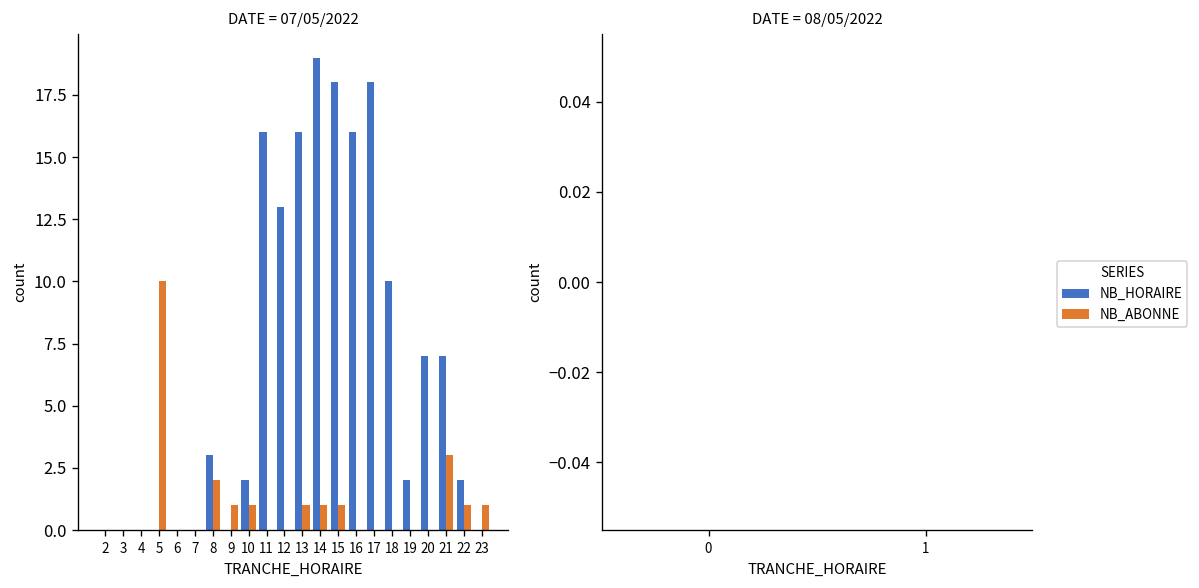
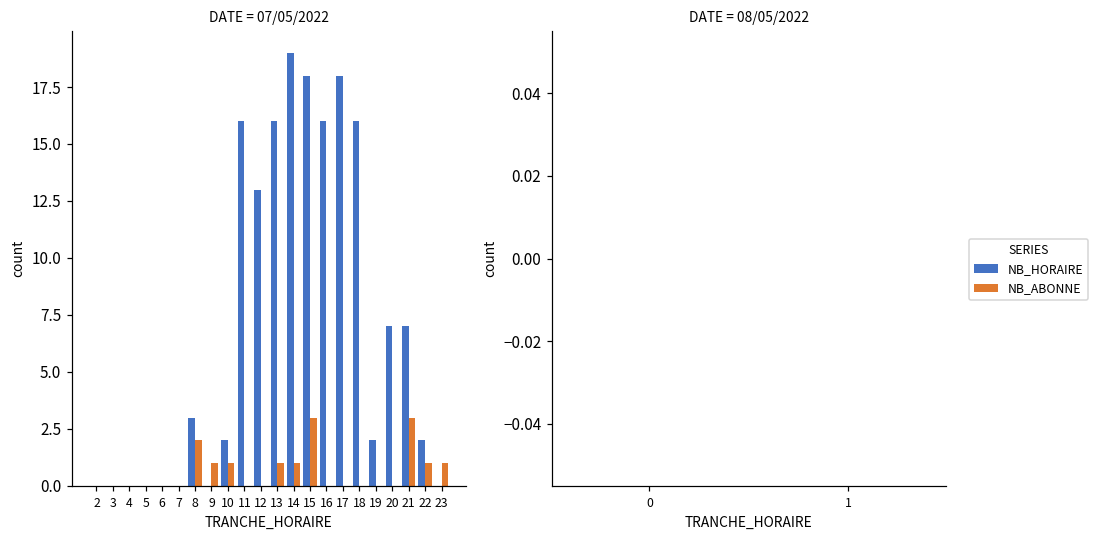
  {
    "DATE = 07/05/2022": {
      "NB_HORAIRE": {
        "2": 0,
        "3": 0,
        "4": 0,
        "5": 0,
        "6": 0,
        "7": 0,
        "8": 3,
        "9": 0,
        "10": 2,
        "11": 16,
        "12": 13,
        "13": 16,
        "14": 19,
        "15": 18,
        "16": 16,
        "17": 18,
-       "18": 10,
+       "18": 16,
        "19": 2,
        "20": 7,
        "21": 7,
        "22": 2,
        "23": 0
      },
      "NB_ABONNE": {
        "2": 0,
        "3": 0,
        "4": 0,
-       "5": 10,
+       "5": 0,
        "6": 0,
        "7": 0,
        "8": 2,
        "9": 1,
        "10": 1,
        "11": 0,
        "12": 0,
        "13": 1,
        "14": 1,
-       "15": 1,
+       "15": 3,
        "16": 0,
        "17": 0,
        "18": 0,
        "19": 0,
        "20": 0,
        "21": 3,
        "22": 1,
        "23": 1
      }
    },
    "DATE = 08/05/2022": {
      "NB_HORAIRE": {
        "0": 0.000,
        "1": 0.000
      },
      "NB_ABONNE": {
        "0": 0.000,
        "1": 0.000
      }
    }
  }
